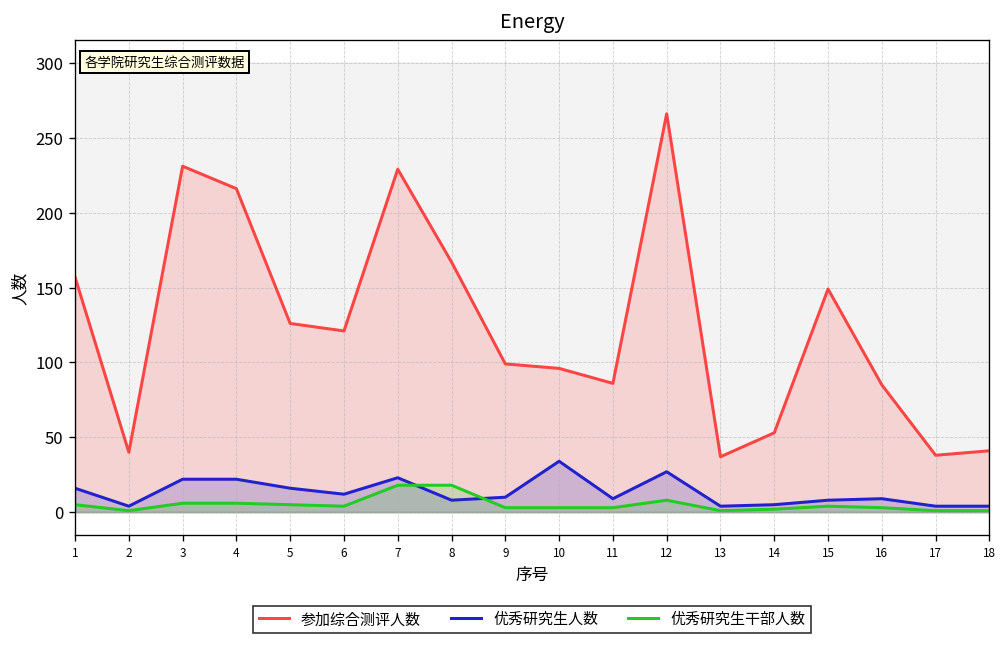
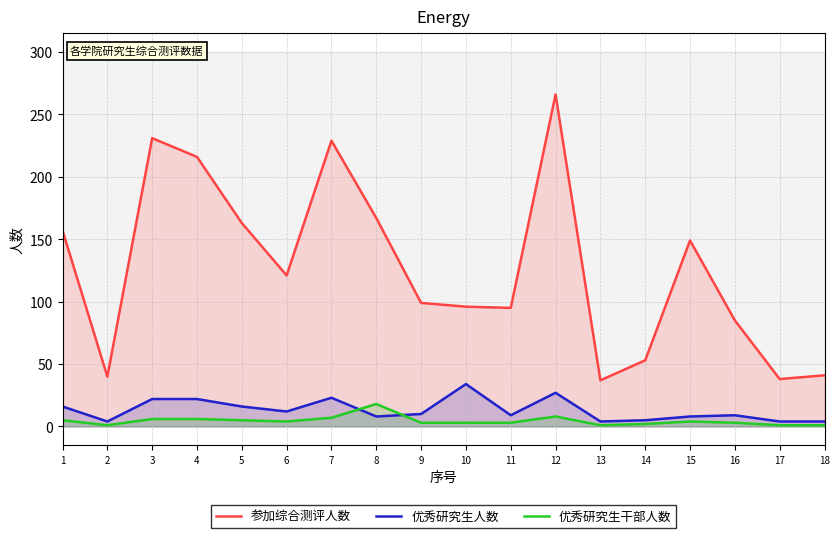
  {
    "参加综合测评人数": {
      "1": 157,
      "2": 40,
      "3": 231,
      "4": 216,
-     "5": 126,
+     "5": 163,
      "6": 121,
      "7": 229,
      "8": 167,
      "9": 99,
      "10": 96,
-     "11": 86,
+     "11": 95,
      "12": 266,
      "13": 37,
      "14": 53,
      "15": 149,
      "16": 85,
      "17": 38,
      "18": 41
    },
    "优秀研究生人数": {
      "1": 16,
      "2": 4,
      "3": 22,
      "4": 22,
      "5": 16,
      "6": 12,
      "7": 23,
      "8": 8,
      "9": 10,
      "10": 34,
      "11": 9,
      "12": 27,
      "13": 4,
      "14": 5,
      "15": 8,
      "16": 9,
      "17": 4,
      "18": 4
    },
    "优秀研究生干部人数": {
      "1": 5,
      "2": 1,
      "3": 6,
      "4": 6,
      "5": 5,
      "6": 4,
-     "7": 18,
+     "7": 7,
      "8": 18,
      "9": 3,
      "10": 3,
      "11": 3,
      "12": 8,
      "13": 1,
      "14": 2,
      "15": 4,
      "16": 3,
      "17": 1,
      "18": 1
    }
  }
